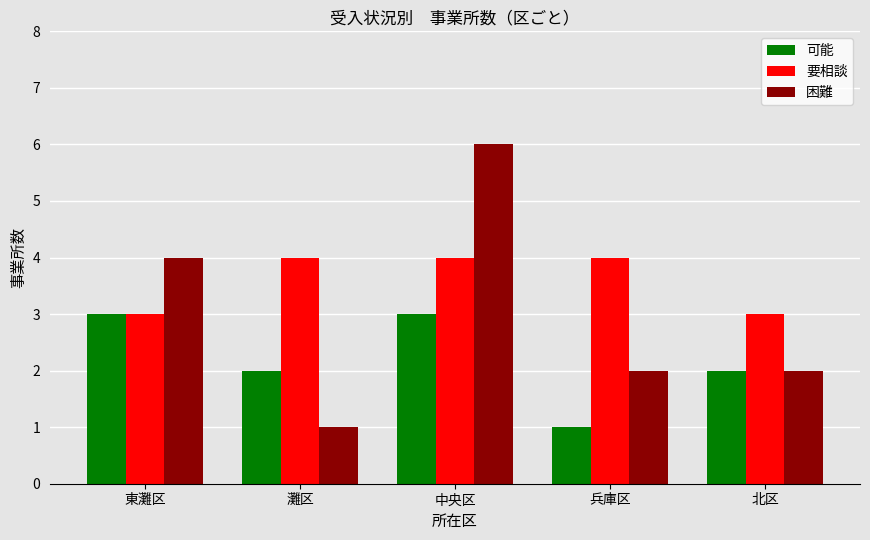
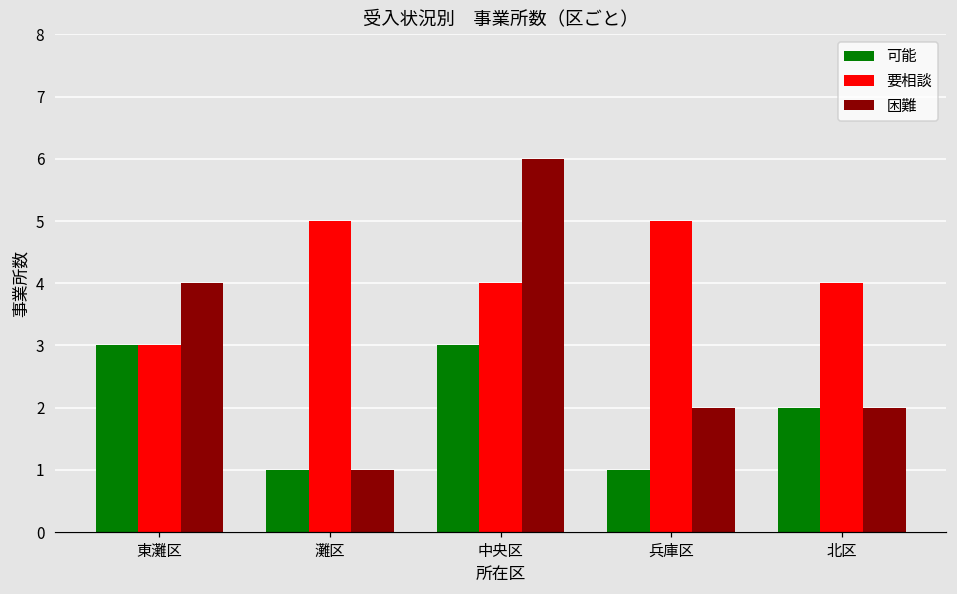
  {
    "可能": {
      "東灘区": 3,
-     "灘区": 2,
+     "灘区": 1,
      "中央区": 3,
      "兵庫区": 1,
      "北区": 2
    },
    "要相談": {
      "東灘区": 3,
-     "灘区": 4,
+     "灘区": 5,
      "中央区": 4,
-     "兵庫区": 4,
-     "北区": 3
+     "兵庫区": 5,
+     "北区": 4
    },
    "困難": {
      "東灘区": 4,
      "灘区": 1,
      "中央区": 6,
      "兵庫区": 2,
      "北区": 2
    }
  }
